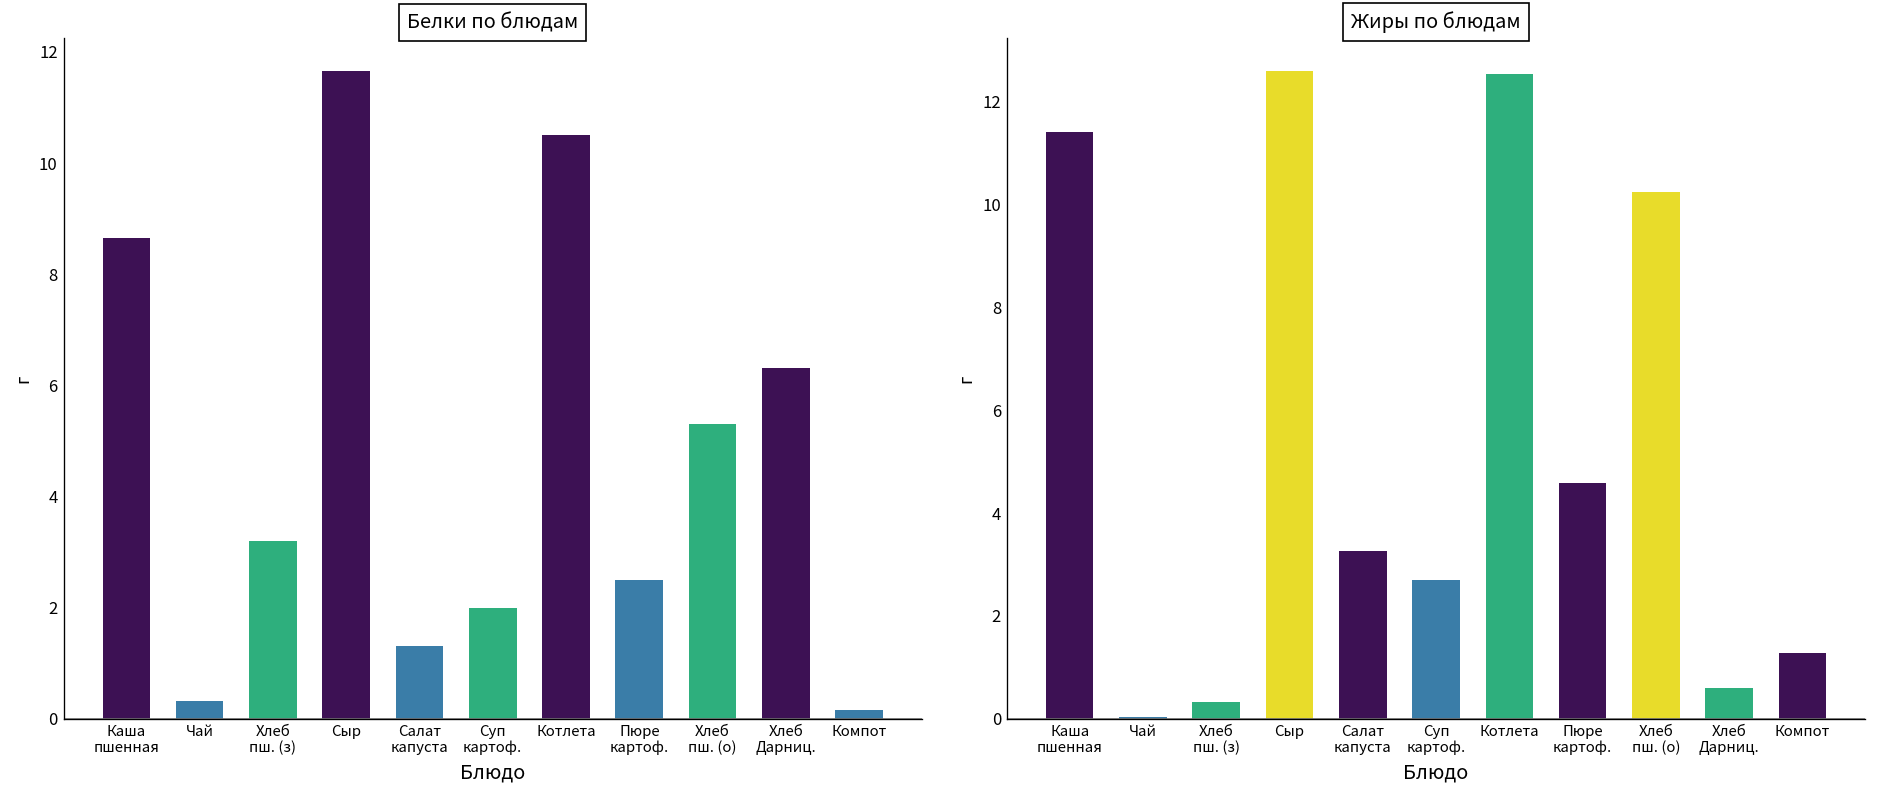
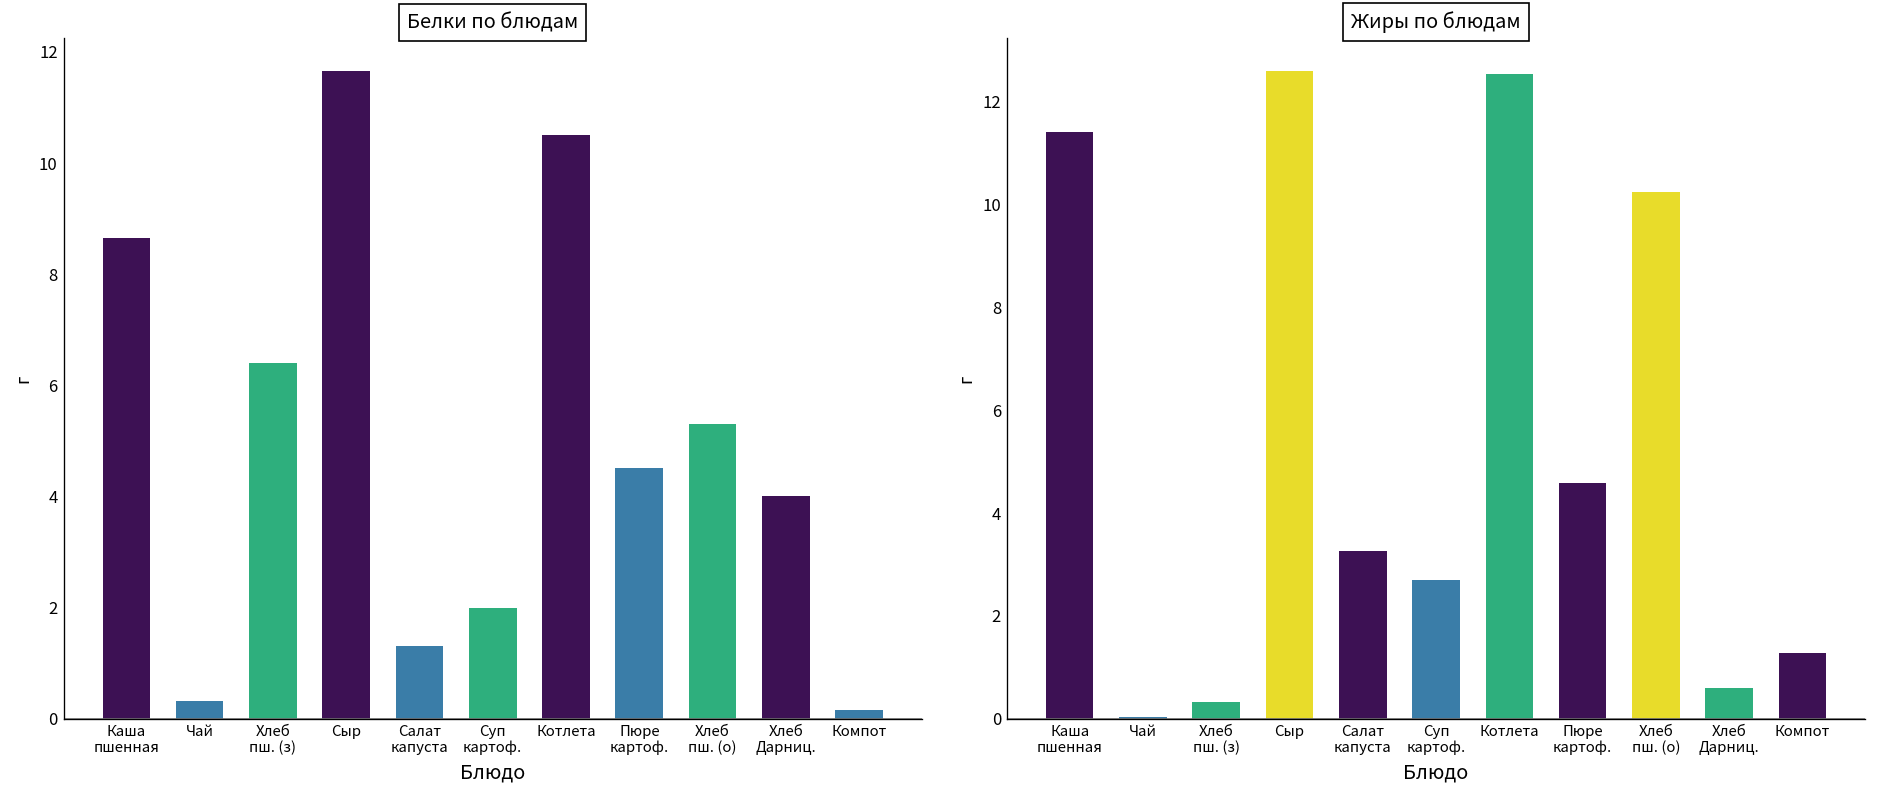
  {
    "Белки по блюдам": {
      "Каша пшенная": 8.6,
      "Чай": 0.3,
-     "Хлеб пш. (з)": 3.2,
+     "Хлеб пш. (з)": 6.4,
      "Сыр": 11.7,
      "Салат капуста": 1.3,
      "Суп картоф.": 2.0,
      "Котлета": 10.5,
-     "Пюре картоф.": 2.5,
+     "Пюре картоф.": 4.5,
      "Хлеб пш. (о)": 5.3,
-     "Хлеб Дарниц.": 6.3,
+     "Хлеб Дарниц.": 4.0,
      "Компот": 0.2
    },
    "Жиры по блюдам": {
      "Каша пшенная": 11.4,
      "Хлеб пш. (з)": 0.3,
      "Сыр": 12.6,
      "Салат капуста": 3.3,
      "Суп картоф.": 2.7,
      "Котлета": 12.5,
      "Пюре картоф.": 4.6,
      "Хлеб пш. (о)": 10.2,
      "Хлеб Дарниц.": 0.6,
      "Компот": 1.3
    }
  }
